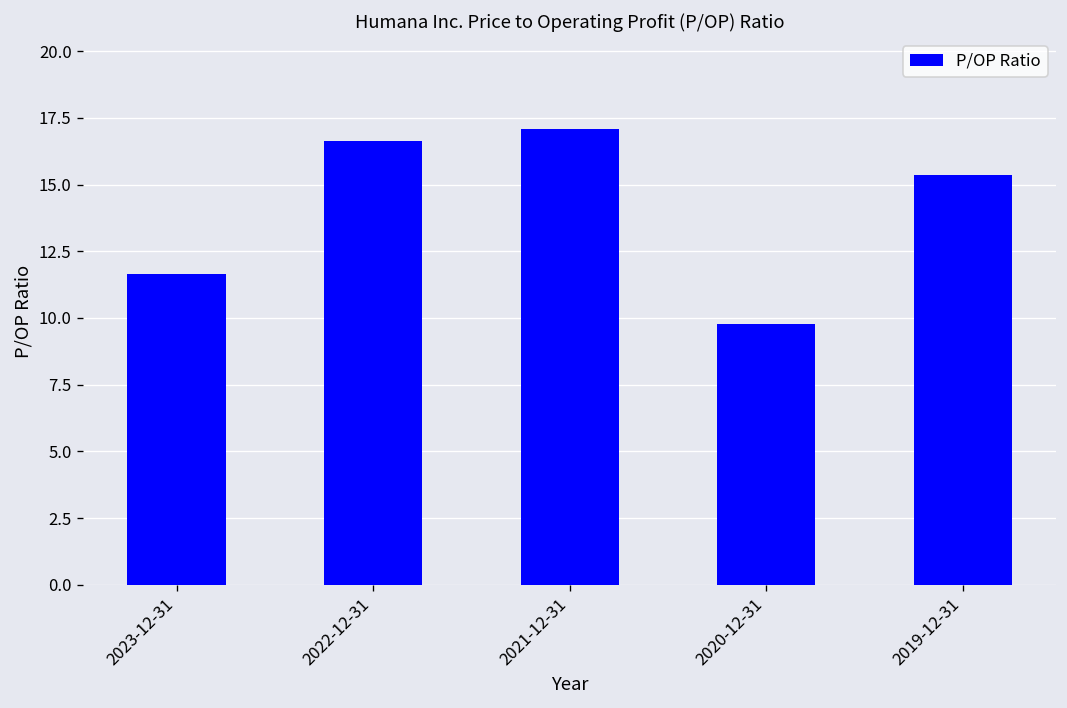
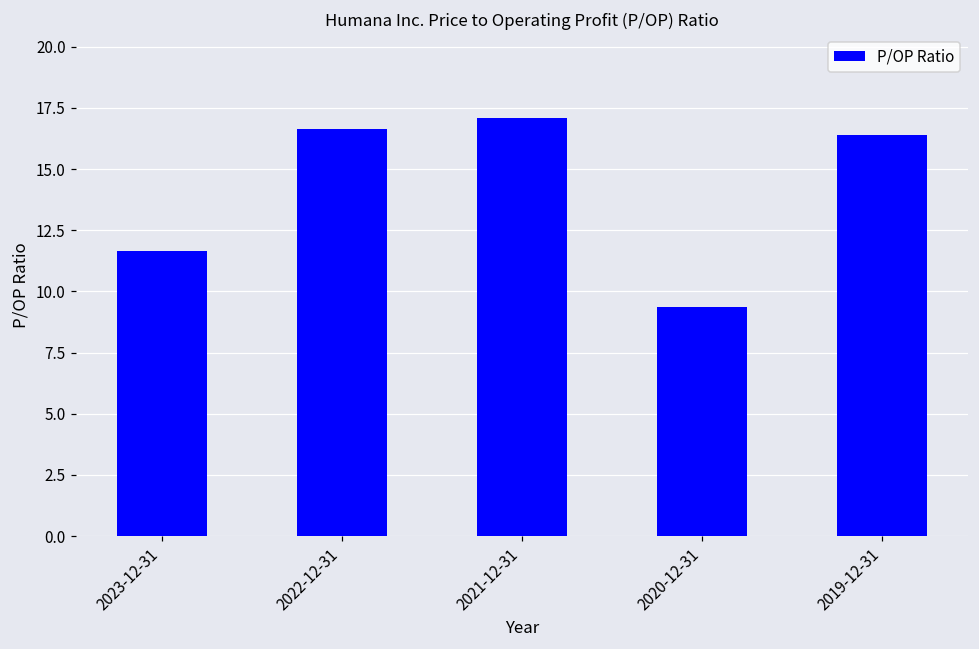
  {
    "2023-12-31": 11.6,
    "2022-12-31": 16.6,
    "2021-12-31": 17.1,
-   "2020-12-31": 9.8,
-   "2019-12-31": 15.4
+   "2020-12-31": 9.4,
+   "2019-12-31": 16.4
  }
